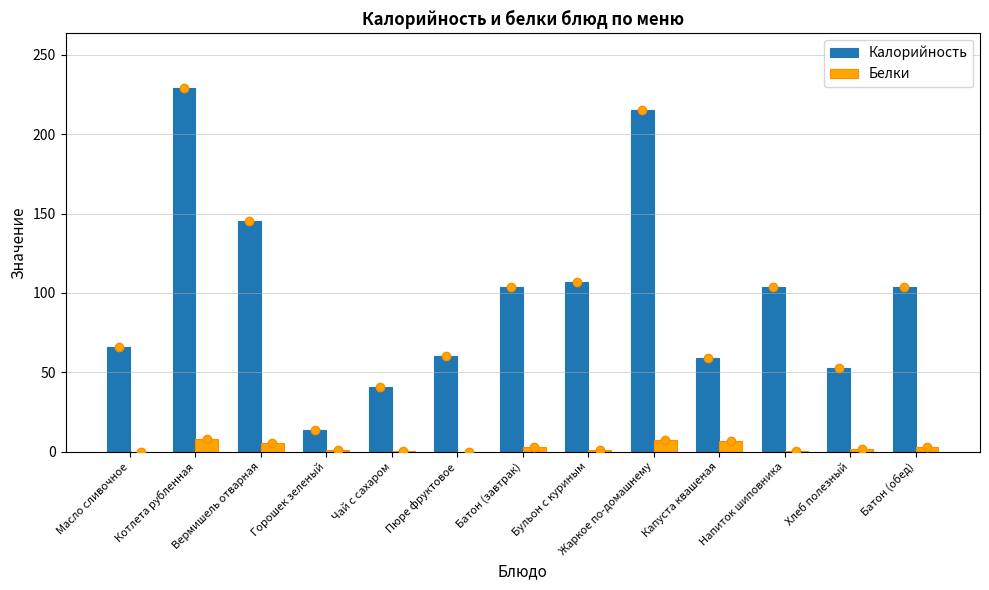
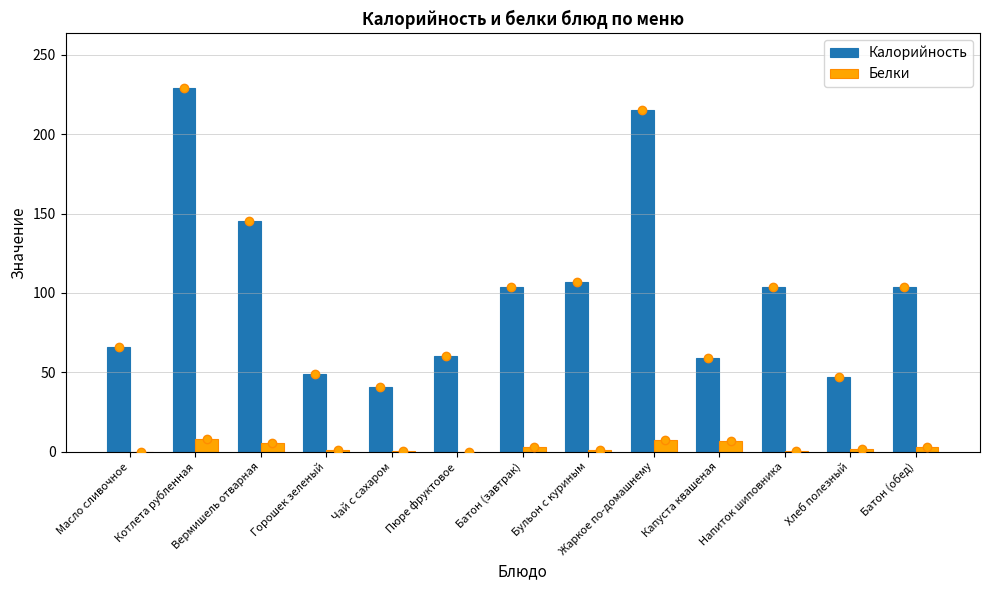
  {
    "Калорийность": {
      "Масло сливочное": 66,
      "Котлета рубленная": 229,
      "Вермишель отварная": 145,
-     "Горошек зеленый": 14,
+     "Горошек зеленый": 49,
      "Чай с сахаром": 41,
      "Пюре фруктовое": 60,
      "Батон (завтрак)": 104,
      "Бульон с куриным": 107,
      "Жаркое по-домашнему": 215,
      "Капуста квашеная": 59,
      "Напиток шиповника": 104,
-     "Хлеб полезный": 53,
+     "Хлеб полезный": 47,
      "Батон (обед)": 104
    }
  }
